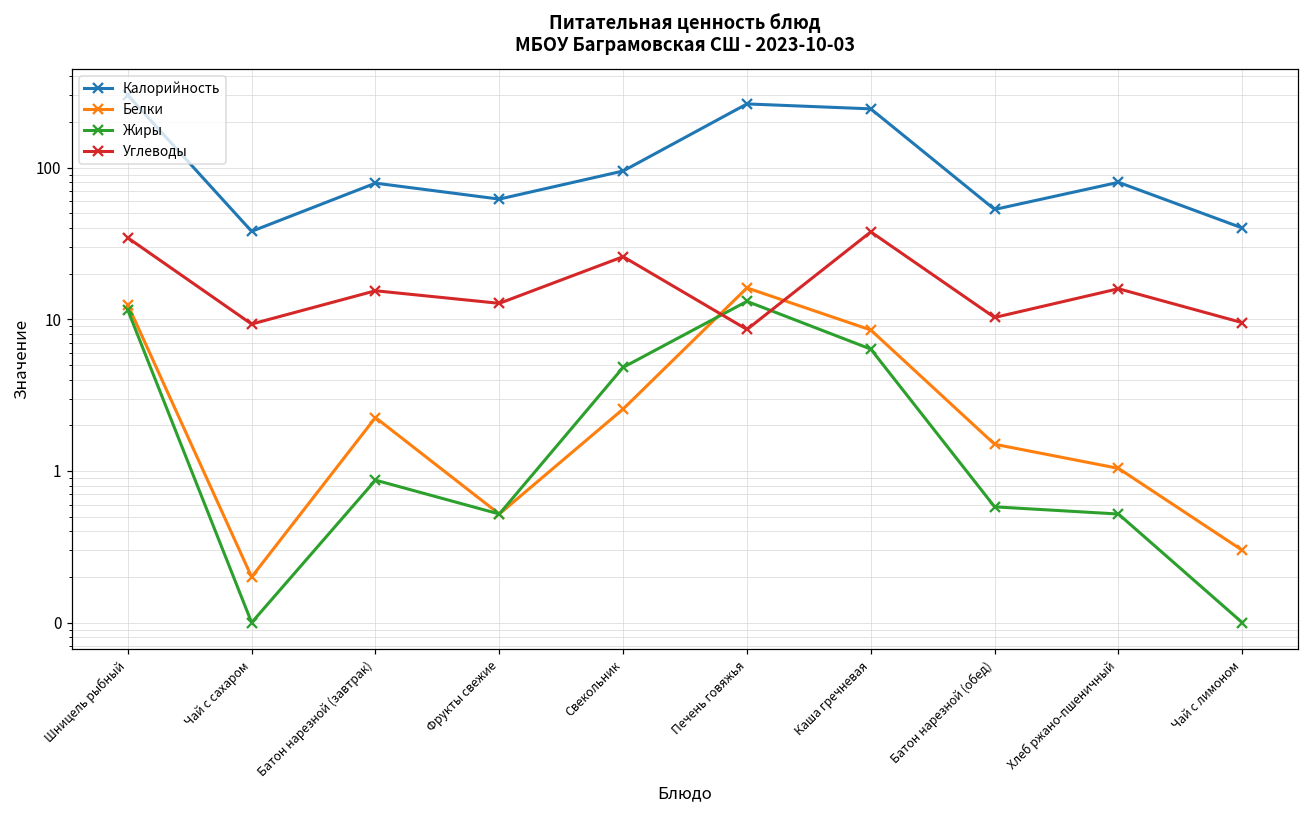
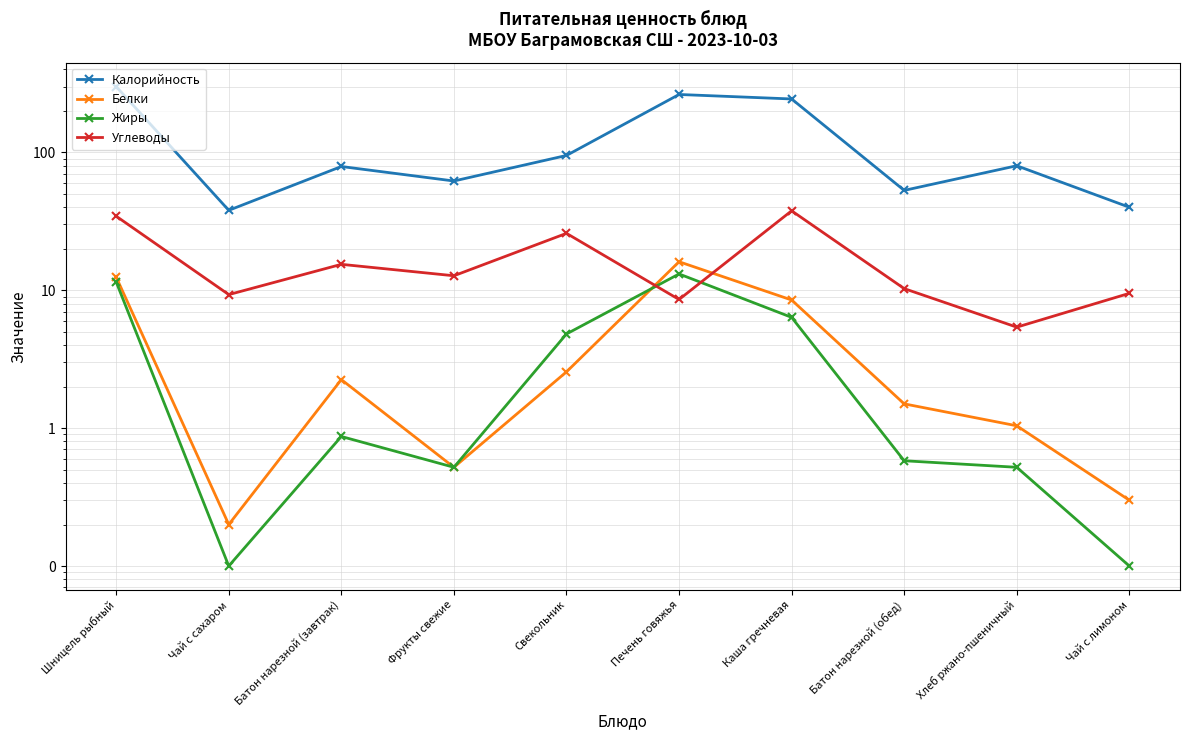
  {
    "Калорийность": {
      "Чай с сахаром": 38,
      "Батон нарезной (завтрак)": 80,
      "Фрукты свежие": 60,
      "Свекольник": 100,
      "Печень говяжья": 260,
      "Каша гречневая": 240,
      "Батон нарезной (обед)": 53,
      "Хлеб ржано-пшеничный": 80,
      "Чай с лимоном": 40
    },
    "Белки": {
      "Шницель рыбный": 12,
      "Чай с сахаром": 0.2,
      "Батон нарезной (завтрак)": 2.3,
      "Свекольник": 2.6,
      "Печень говяжья": 16,
      "Каша гречневая": 9,
      "Батон нарезной (обед)": 1.5,
      "Хлеб ржано-пшеничный": 1.0,
      "Чай с лимоном": 0.3
    },
    "Жиры": {
      "Шницель рыбный": 11,
      "Чай с сахаром": 0.1,
      "Батон нарезной (завтрак)": 0.9,
      "Свекольник": 4.8,
      "Печень говяжья": 13,
      "Каша гречневая": 6,
      "Батон нарезной (обед)": 0.6,
      "Хлеб ржано-пшеничный": 0.5,
      "Чай с лимоном": 0.1
    },
    "Углеводы": {
      "Шницель рыбный": 34,
      "Чай с сахаром": 9,
      "Батон нарезной (завтрак)": 15,
      "Фрукты свежие": 13,
      "Свекольник": 26,
      "Печень говяжья": 9,
      "Каша гречневая": 38,
      "Батон нарезной (обед)": 10,
-     "Хлеб ржано-пшеничный": 16,
+     "Хлеб ржано-пшеничный": 5.4,
      "Чай с лимоном": 10
    }
  }
